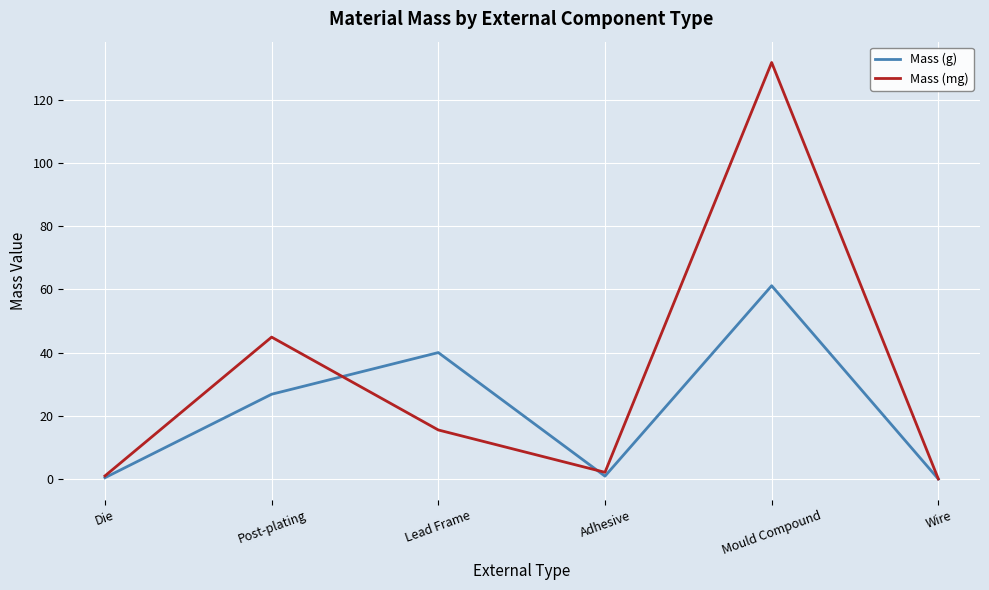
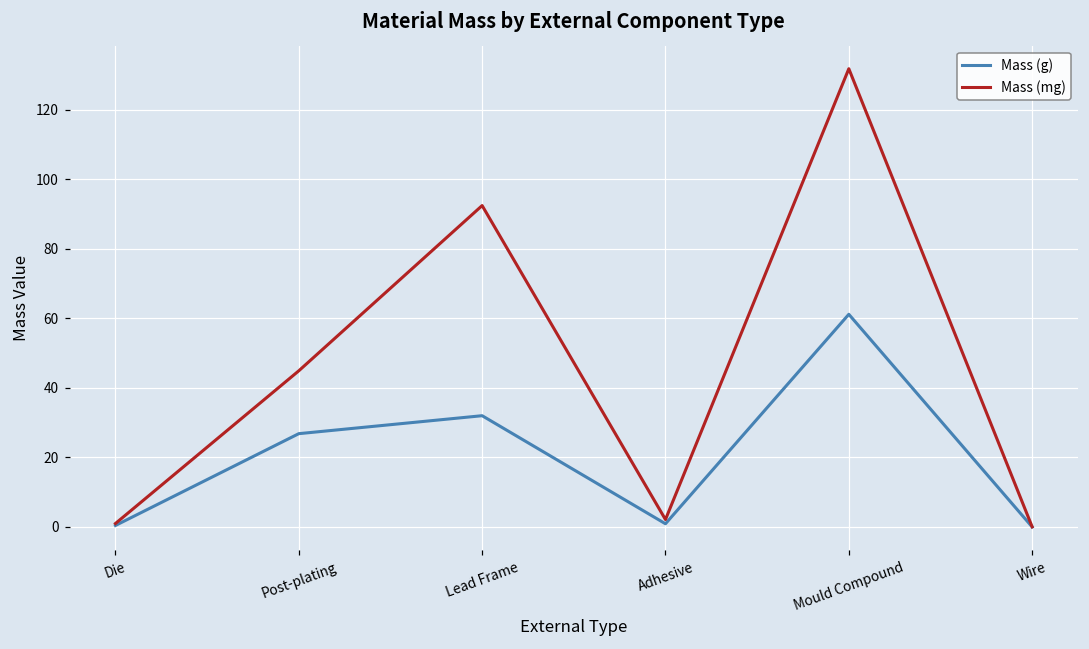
  {
    "Mass (g)": {
      "Post-plating": 27,
-     "Lead Frame": 40,
+     "Lead Frame": 32,
      "Adhesive": 1,
      "Mould Compound": 61
    },
    "Mass (mg)": {
      "Post-plating": 45,
-     "Lead Frame": 16,
+     "Lead Frame": 92,
      "Adhesive": 2,
      "Mould Compound": 132
    }
  }
